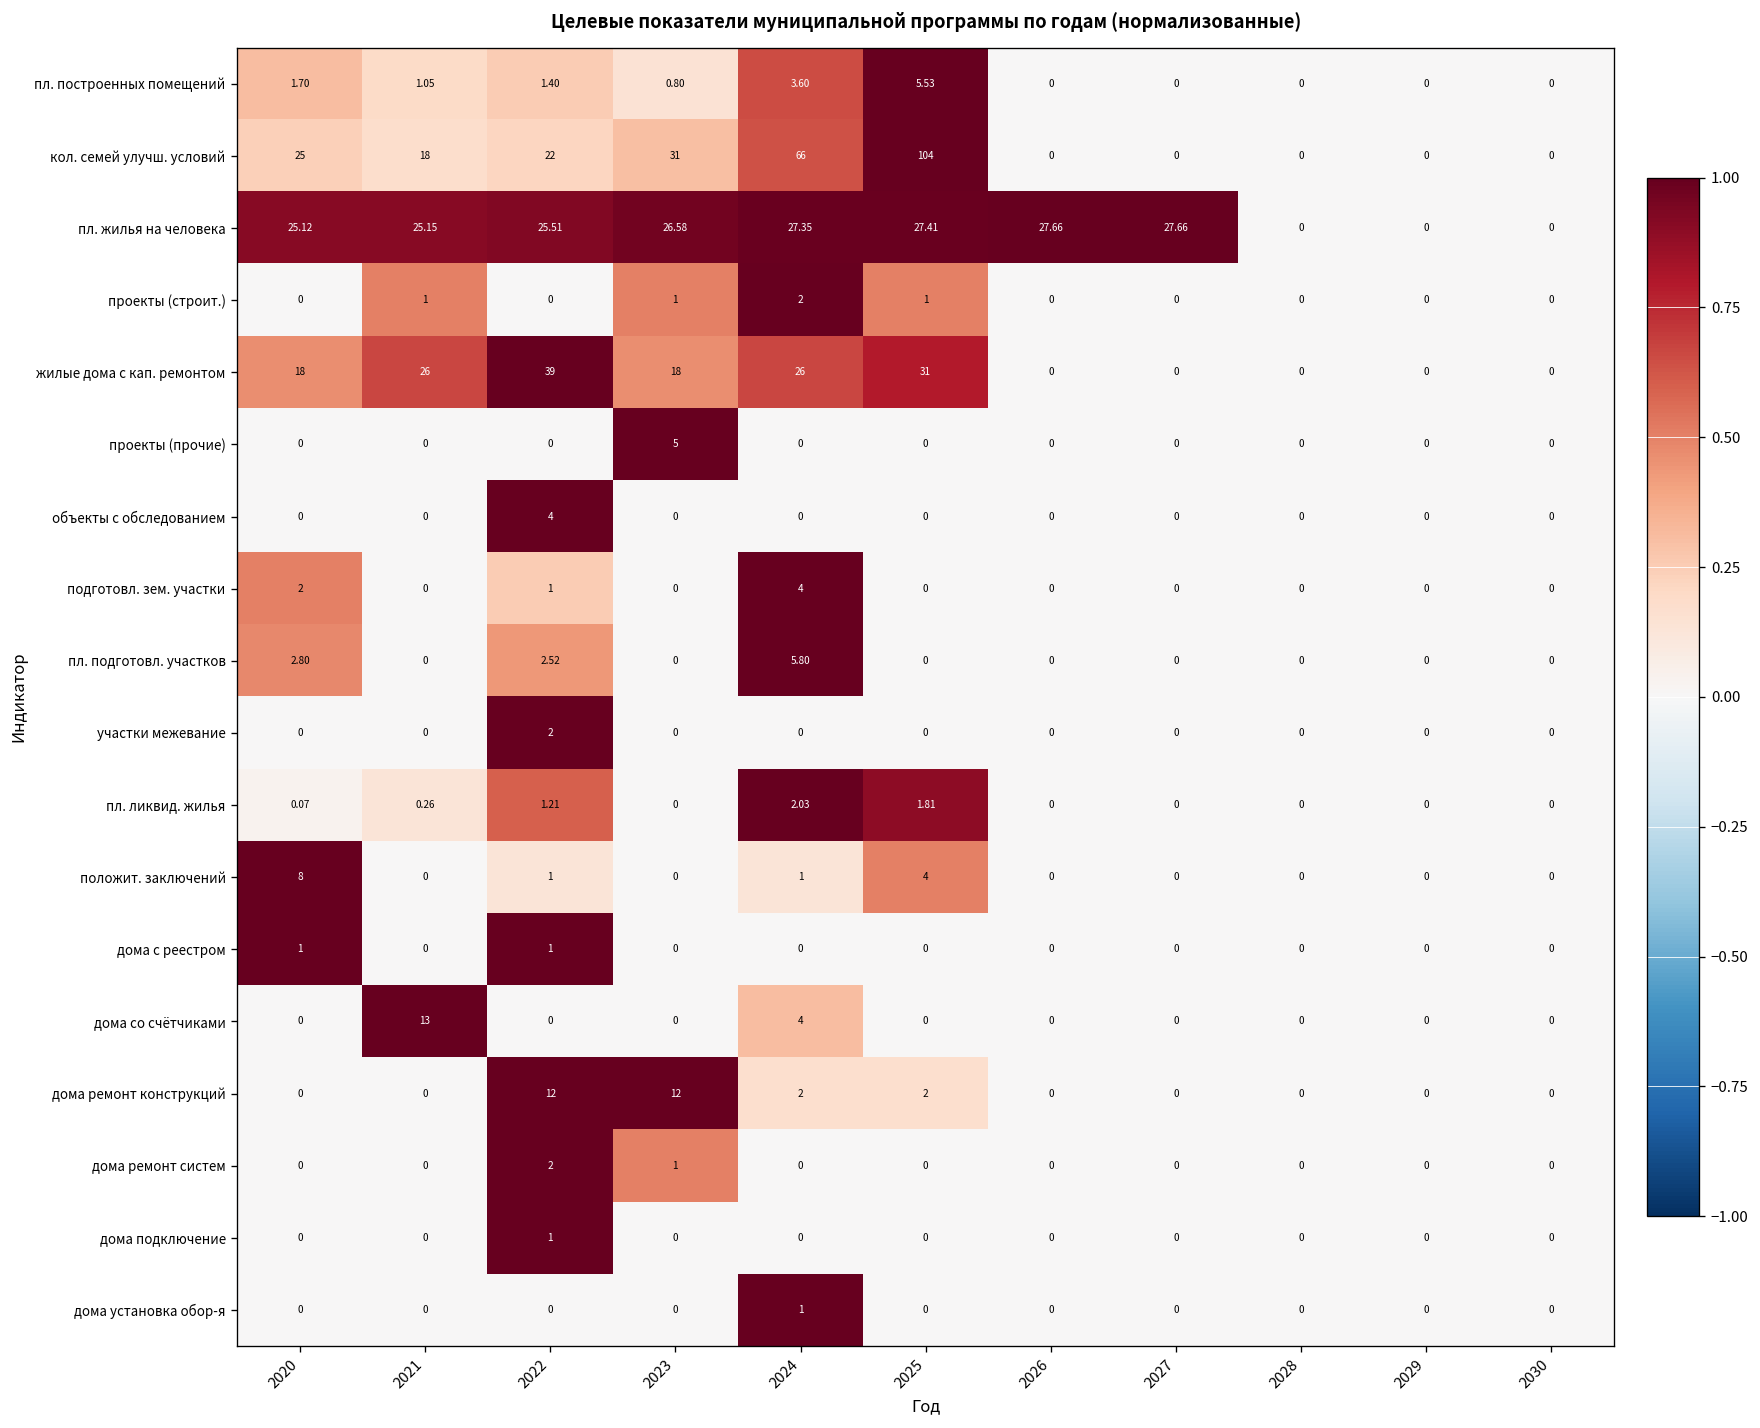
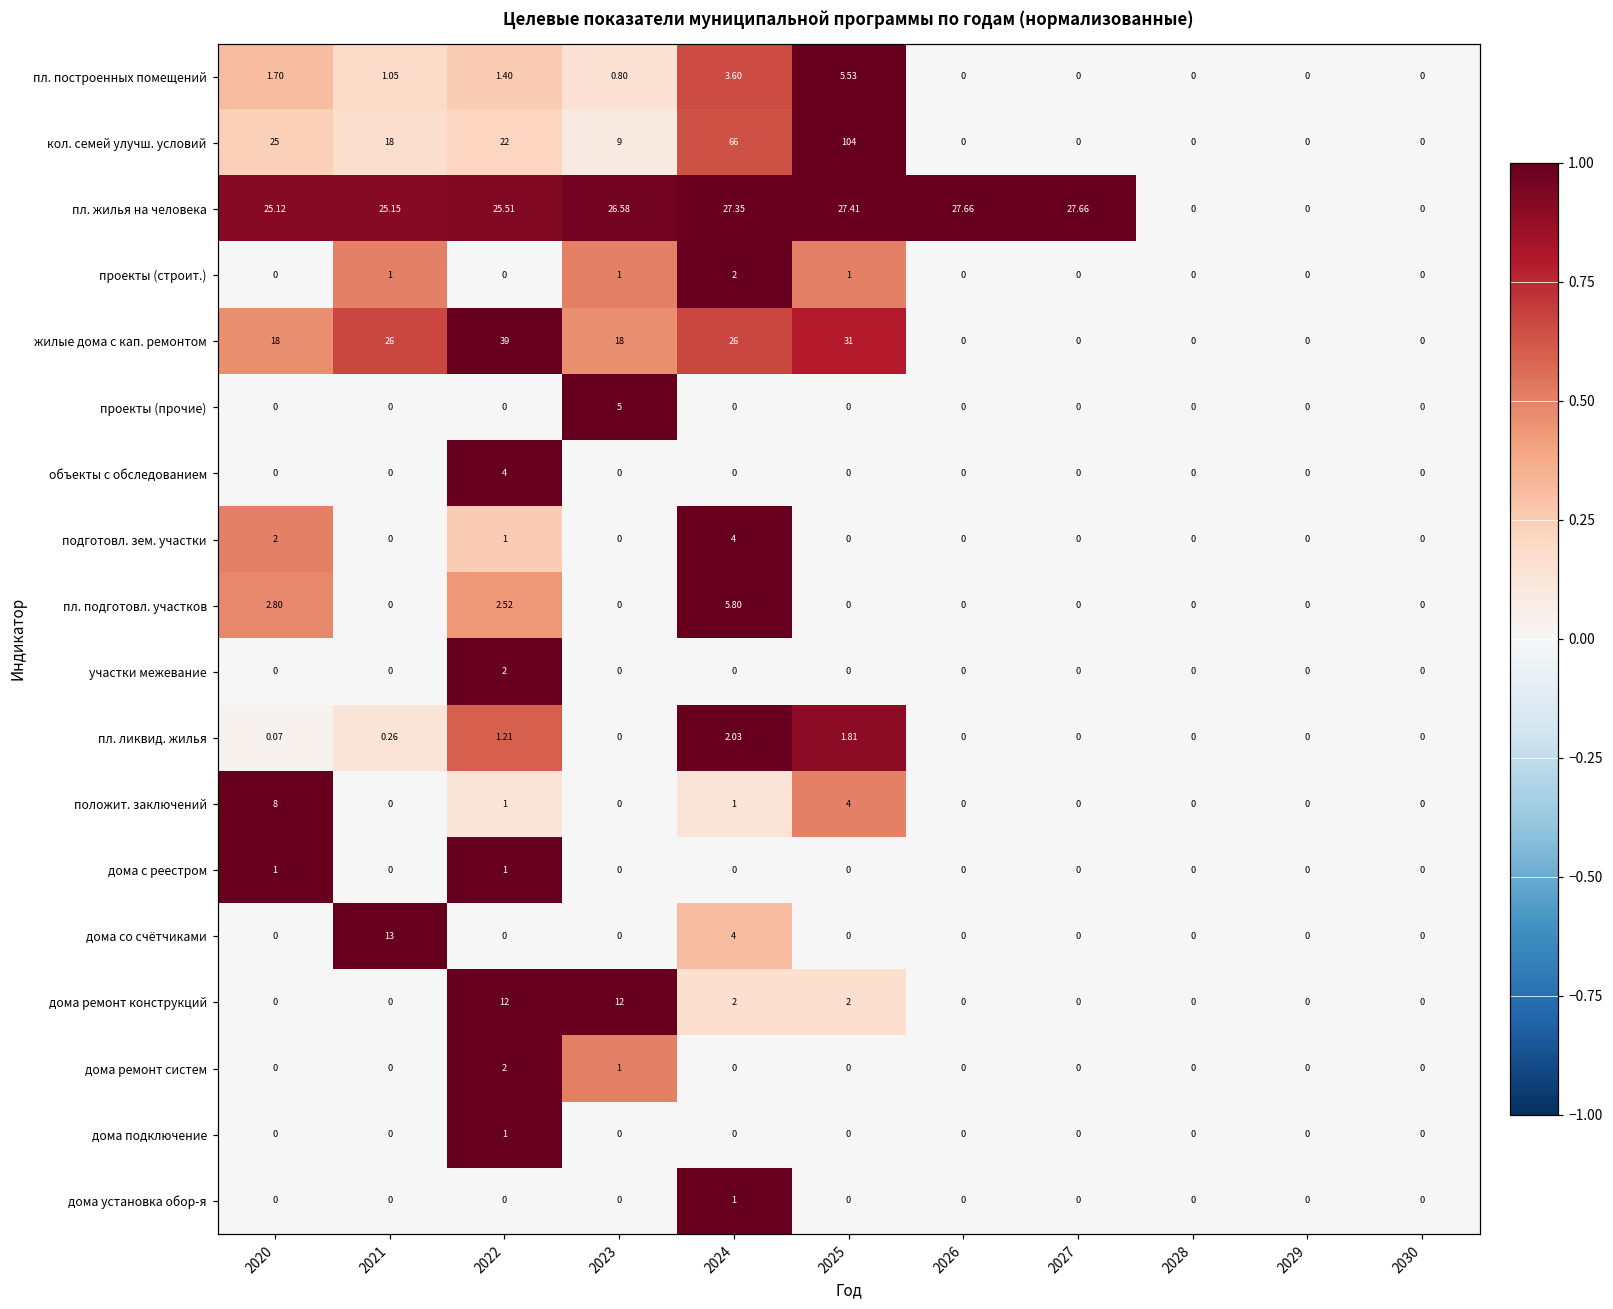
  {
    "пл. построенных помещений": {
      "2020": 1.70,
      "2021": 1.05,
      "2022": 1.40,
      "2023": 0.80,
      "2024": 3.60,
      "2025": 5.53,
      "2026": 0,
      "2027": 0,
      "2028": 0,
      "2029": 0,
      "2030": 0
    },
    "кол. семей улучш. условий": {
      "2020": 25,
      "2021": 18,
      "2022": 22,
-     "2023": 31,
+     "2023": 9,
      "2024": 66,
      "2025": 104,
      "2026": 0,
      "2027": 0,
      "2028": 0,
      "2029": 0,
      "2030": 0
    },
    "пл. жилья на человека": {
      "2020": 25.12,
      "2021": 25.15,
      "2022": 25.51,
      "2023": 26.58,
      "2024": 27.35,
      "2025": 27.41,
      "2026": 27.66,
      "2027": 27.66,
      "2028": 0,
      "2029": 0,
      "2030": 0
    },
    "проекты (строит.)": {
      "2020": 0,
      "2021": 1,
      "2022": 0,
      "2023": 1,
      "2024": 2,
      "2025": 1,
      "2026": 0,
      "2027": 0,
      "2028": 0,
      "2029": 0,
      "2030": 0
    },
    "жилые дома с кап. ремонтом": {
      "2020": 18,
      "2021": 26,
      "2022": 39,
      "2023": 18,
      "2024": 26,
      "2025": 31,
      "2026": 0,
      "2027": 0,
      "2028": 0,
      "2029": 0,
      "2030": 0
    },
    "проекты (прочие)": {
      "2020": 0,
      "2021": 0,
      "2022": 0,
      "2023": 5,
      "2024": 0,
      "2025": 0,
      "2026": 0,
      "2027": 0,
      "2028": 0,
      "2029": 0,
      "2030": 0
    },
    "объекты с обследованием": {
      "2020": 0,
      "2021": 0,
      "2022": 4,
      "2023": 0,
      "2024": 0,
      "2025": 0,
      "2026": 0,
      "2027": 0,
      "2028": 0,
      "2029": 0,
      "2030": 0
    },
    "подготовл. зем. участки": {
      "2020": 2,
      "2021": 0,
      "2022": 1,
      "2023": 0,
      "2024": 4,
      "2025": 0,
      "2026": 0,
      "2027": 0,
      "2028": 0,
      "2029": 0,
      "2030": 0
    },
    "пл. подготовл. участков": {
      "2020": 2.80,
      "2021": 0,
      "2022": 2.52,
      "2023": 0,
      "2024": 5.80,
      "2025": 0,
      "2026": 0,
      "2027": 0,
      "2028": 0,
      "2029": 0,
      "2030": 0
    },
    "участки межевание": {
      "2020": 0,
      "2021": 0,
      "2022": 2,
      "2023": 0,
      "2024": 0,
      "2025": 0,
      "2026": 0,
      "2027": 0,
      "2028": 0,
      "2029": 0,
      "2030": 0
    },
    "пл. ликвид. жилья": {
      "2020": 0.07,
      "2021": 0.26,
      "2022": 1.21,
      "2023": 0,
      "2024": 2.03,
      "2025": 1.81,
      "2026": 0,
      "2027": 0,
      "2028": 0,
      "2029": 0,
      "2030": 0
    },
    "положит. заключений": {
      "2020": 8,
      "2021": 0,
      "2022": 1,
      "2023": 0,
      "2024": 1,
      "2025": 4,
      "2026": 0,
      "2027": 0,
      "2028": 0,
      "2029": 0,
      "2030": 0
    },
    "дома с реестром": {
      "2020": 1,
      "2021": 0,
      "2022": 1,
      "2023": 0,
      "2024": 0,
      "2025": 0,
      "2026": 0,
      "2027": 0,
      "2028": 0,
      "2029": 0,
      "2030": 0
    },
    "дома со счётчиками": {
      "2020": 0,
      "2021": 13,
      "2022": 0,
      "2023": 0,
      "2024": 4,
      "2025": 0,
      "2026": 0,
      "2027": 0,
      "2028": 0,
      "2029": 0,
      "2030": 0
    },
    "дома ремонт конструкций": {
      "2020": 0,
      "2021": 0,
      "2022": 12,
      "2023": 12,
      "2024": 2,
      "2025": 2,
      "2026": 0,
      "2027": 0,
      "2028": 0,
      "2029": 0,
      "2030": 0
    },
    "дома ремонт систем": {
      "2020": 0,
      "2021": 0,
      "2022": 2,
      "2023": 1,
      "2024": 0,
      "2025": 0,
      "2026": 0,
      "2027": 0,
      "2028": 0,
      "2029": 0,
      "2030": 0
    },
    "дома подключение": {
      "2020": 0,
      "2021": 0,
      "2022": 1,
      "2023": 0,
      "2024": 0,
      "2025": 0,
      "2026": 0,
      "2027": 0,
      "2028": 0,
      "2029": 0,
      "2030": 0
    },
    "дома установка обор-я": {
      "2020": 0,
      "2021": 0,
      "2022": 0,
      "2023": 0,
      "2024": 1,
      "2025": 0,
      "2026": 0,
      "2027": 0,
      "2028": 0,
      "2029": 0,
      "2030": 0
    }
  }
